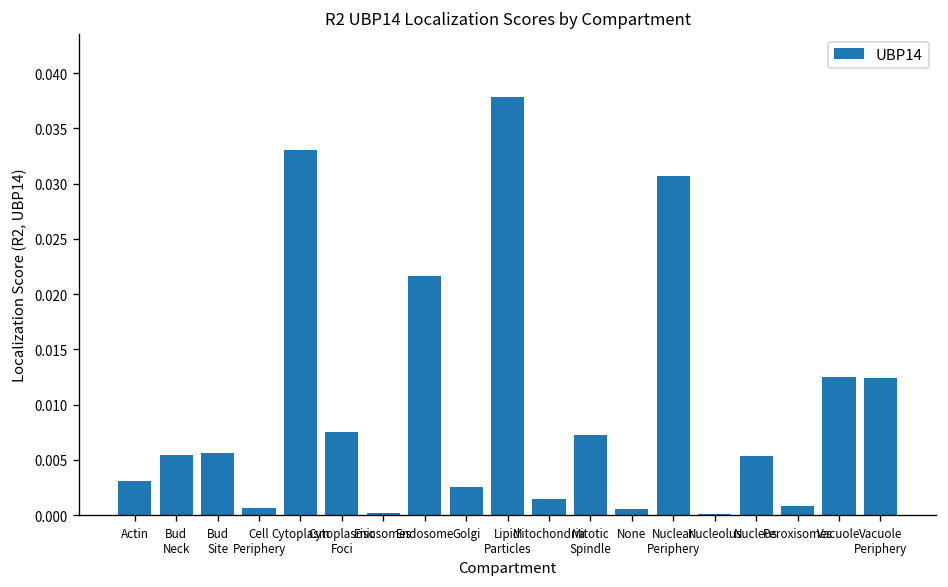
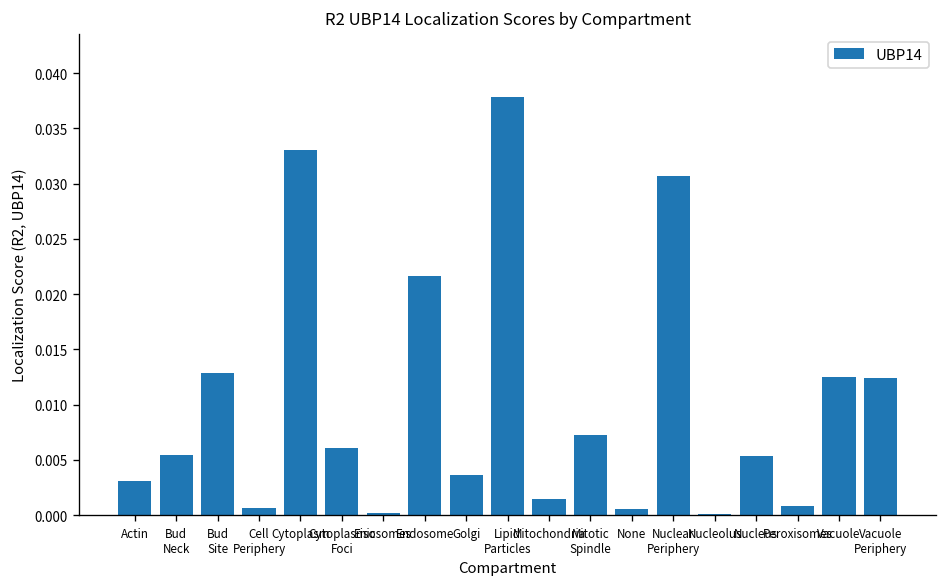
  {
    "Actin": 0.003,
    "Bud Neck": 0.005,
-   "Bud Site": 0.006,
+   "Bud Site": 0.013,
    "Cell Periphery": 0.001,
-   "Cytoplasmic Foci": 0.008,
-   "Golgi": 0.003,
+   "Cytoplasmic Foci": 0.006,
+   "Golgi": 0.004,
    "None": 0.001,
    "Nuclear Periphery": 0.031,
    "Vacuole Periphery": 0.012
  }
